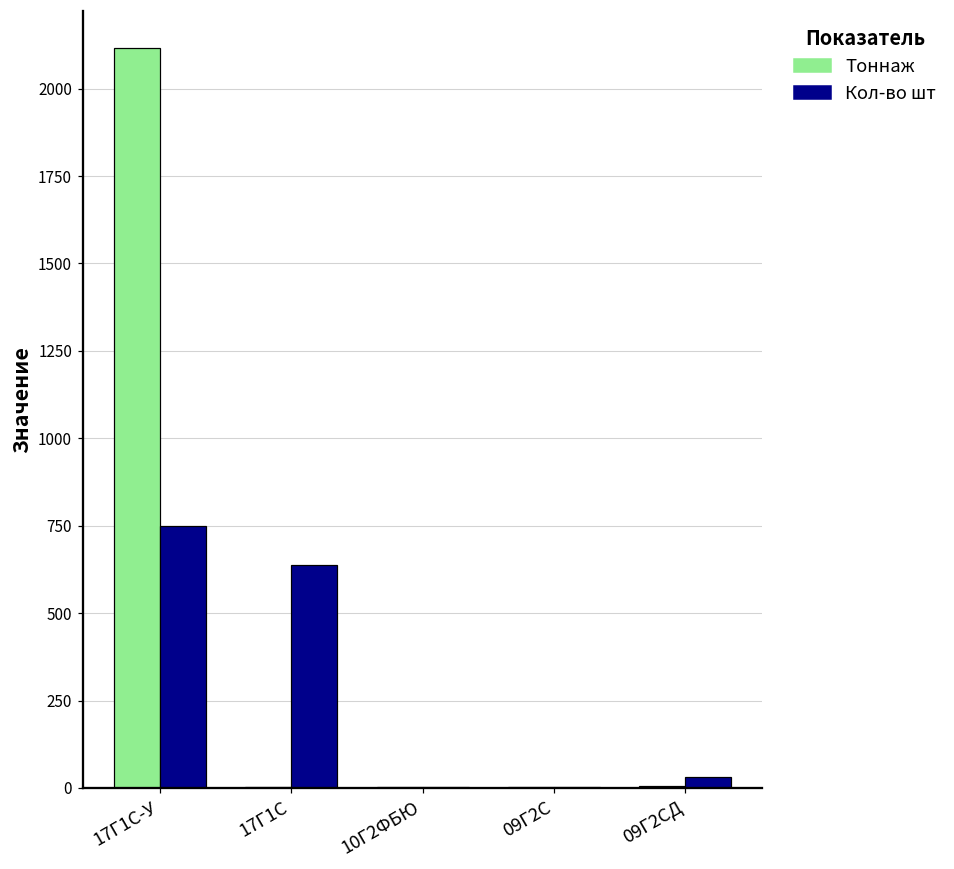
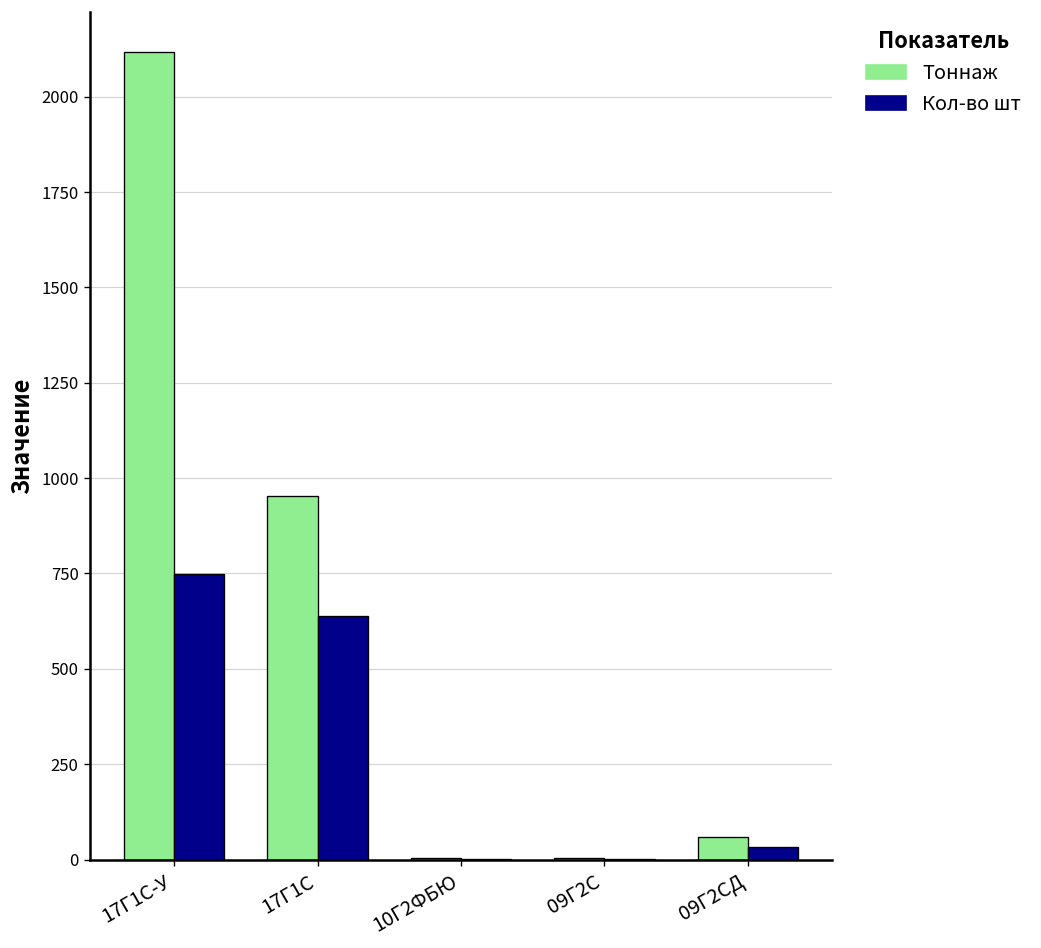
  {
    "Тоннаж": {
      "17Г1С-У": 2120,
-     "17Г1С": 0,
-     "09Г2СД": 10
+     "17Г1С": 950,
+     "09Г2СД": 60
    },
    "Кол-во шт": {
      "17Г1С-У": 750,
      "17Г1С": 640,
      "09Г2СД": 30
    }
  }
